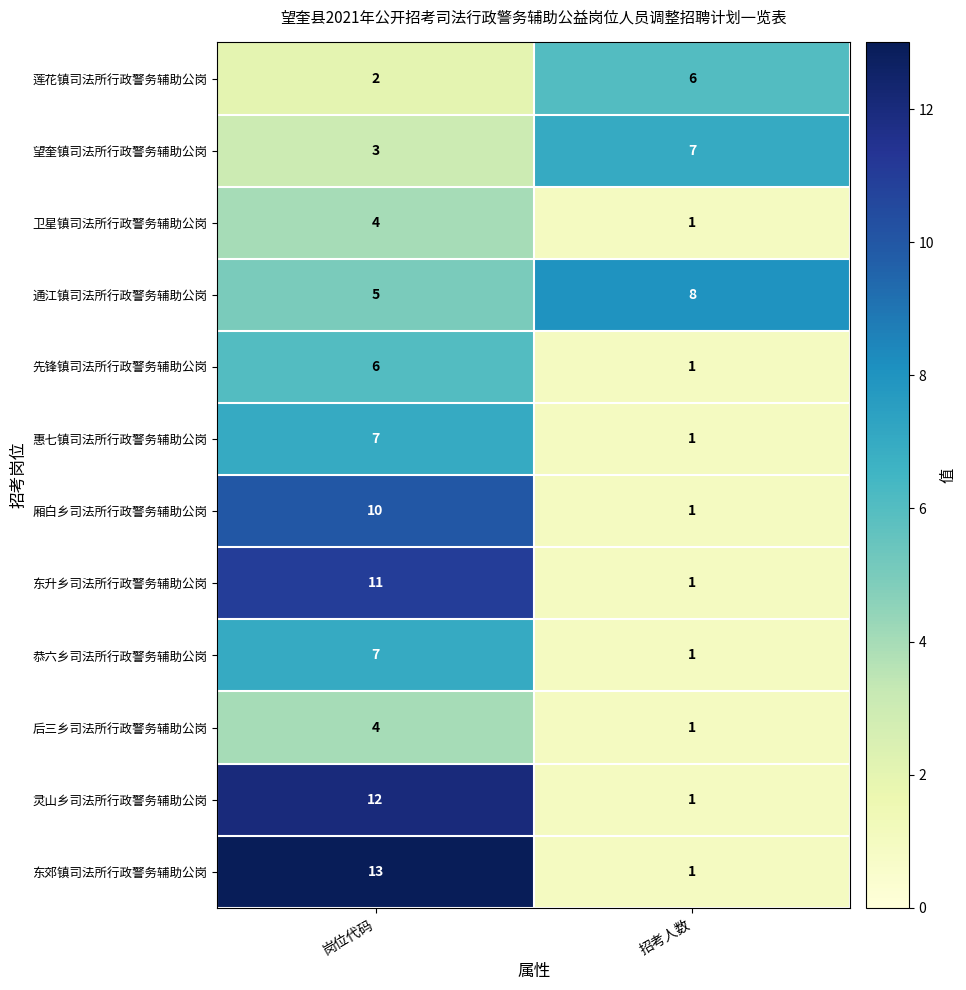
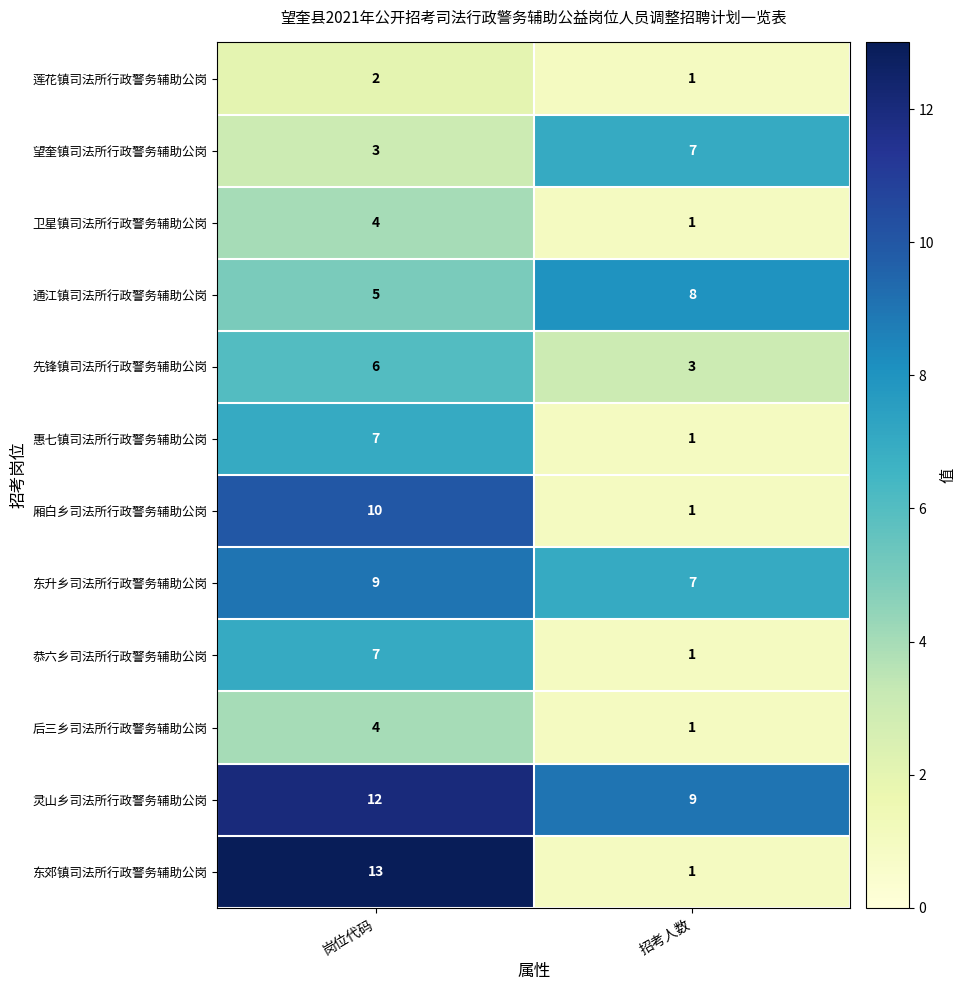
  {
    "莲花镇司法所行政警务辅助公岗": {
      "岗位代码": 2,
-     "招考人数": 6
+     "招考人数": 1
    },
    "望奎镇司法所行政警务辅助公岗": {
      "岗位代码": 3,
      "招考人数": 7
    },
    "卫星镇司法所行政警务辅助公岗": {
      "岗位代码": 4,
      "招考人数": 1
    },
    "通江镇司法所行政警务辅助公岗": {
      "岗位代码": 5,
      "招考人数": 8
    },
    "先锋镇司法所行政警务辅助公岗": {
      "岗位代码": 6,
-     "招考人数": 1
+     "招考人数": 3
    },
    "惠七镇司法所行政警务辅助公岗": {
      "岗位代码": 7,
      "招考人数": 1
    },
    "厢白乡司法所行政警务辅助公岗": {
      "岗位代码": 10,
      "招考人数": 1
    },
    "东升乡司法所行政警务辅助公岗": {
-     "岗位代码": 11,
-     "招考人数": 1
+     "岗位代码": 9,
+     "招考人数": 7
    },
    "恭六乡司法所行政警务辅助公岗": {
      "岗位代码": 7,
      "招考人数": 1
    },
    "后三乡司法所行政警务辅助公岗": {
      "岗位代码": 4,
      "招考人数": 1
    },
    "灵山乡司法所行政警务辅助公岗": {
      "岗位代码": 12,
-     "招考人数": 1
+     "招考人数": 9
    },
    "东郊镇司法所行政警务辅助公岗": {
      "岗位代码": 13,
      "招考人数": 1
    }
  }
